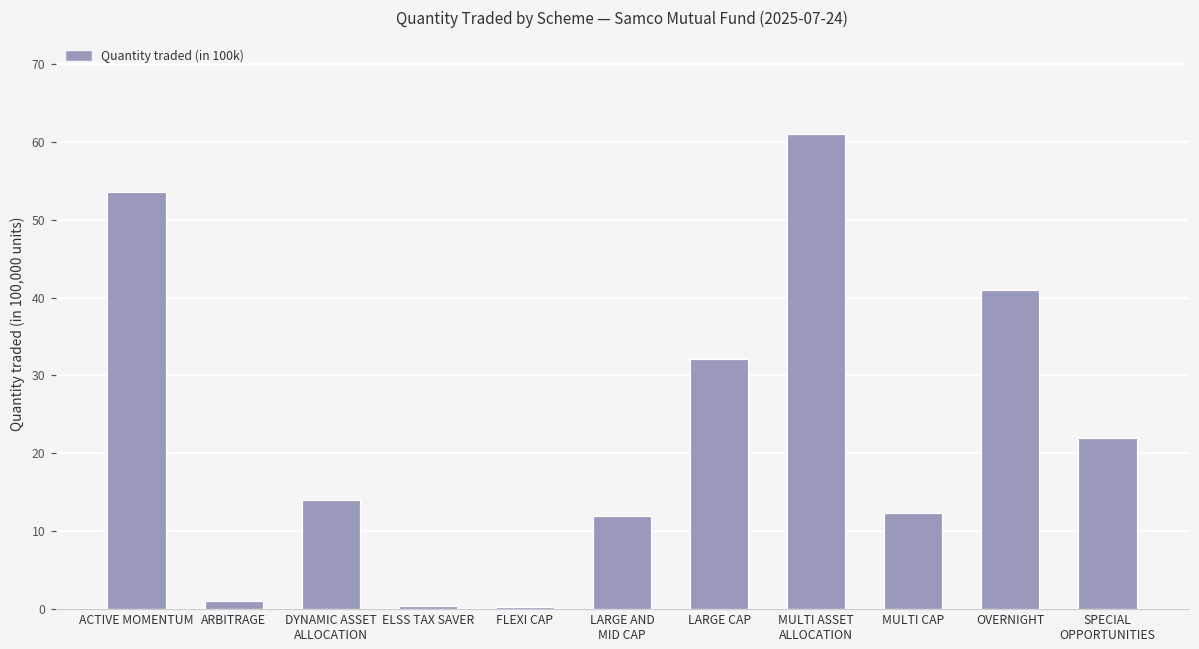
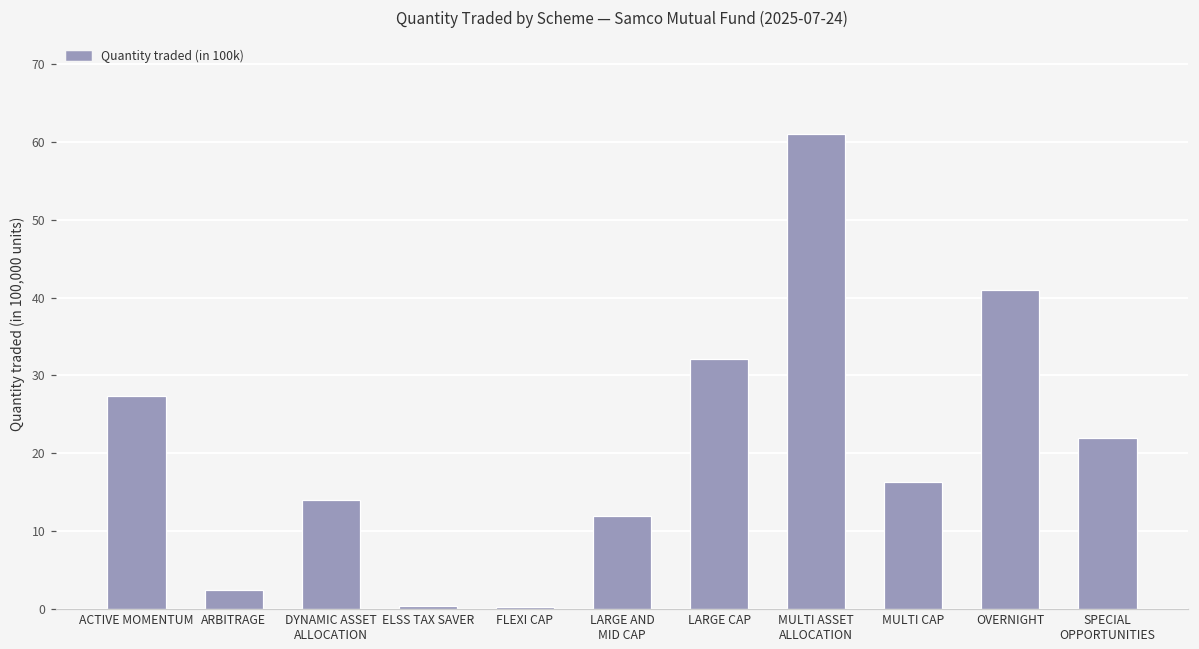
  {
-   "ACTIVE MOMENTUM": 54,
-   "ARBITRAGE": 1,
+   "ACTIVE MOMENTUM": 27,
+   "ARBITRAGE": 2,
    "DYNAMIC ASSET ALLOCATION": 14,
    "ELSS TAX SAVER": 0,
    "LARGE AND MID CAP": 12,
    "LARGE CAP": 32,
    "MULTI ASSET ALLOCATION": 61,
-   "MULTI CAP": 12,
+   "MULTI CAP": 16,
    "OVERNIGHT": 41,
    "SPECIAL OPPORTUNITIES": 22
  }
